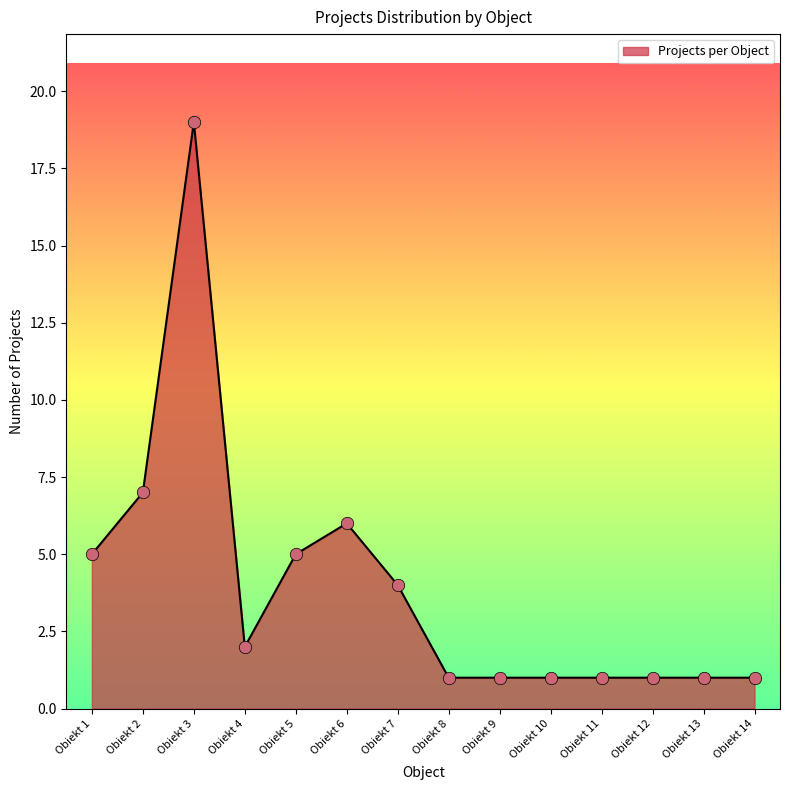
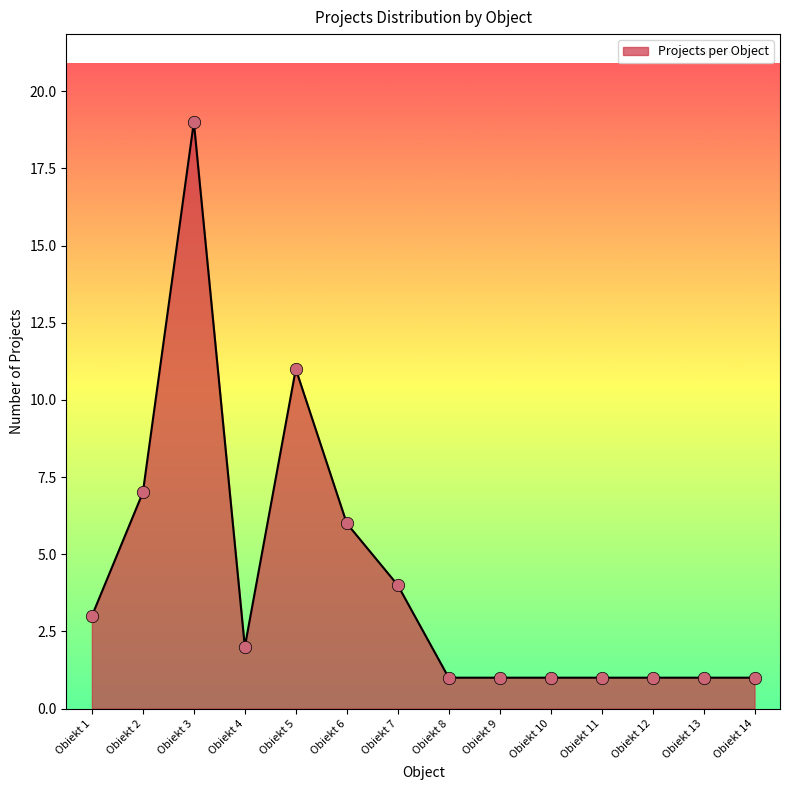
  {
-   "Obiekt 1": 5,
+   "Obiekt 1": 3,
    "Obiekt 2": 7,
    "Obiekt 3": 19,
    "Obiekt 4": 2,
-   "Obiekt 5": 5,
+   "Obiekt 5": 11,
    "Obiekt 6": 6,
    "Obiekt 7": 4,
    "Obiekt 8": 1,
    "Obiekt 9": 1,
    "Obiekt 10": 1,
    "Obiekt 11": 1,
    "Obiekt 12": 1,
    "Obiekt 13": 1,
    "Obiekt 14": 1
  }
